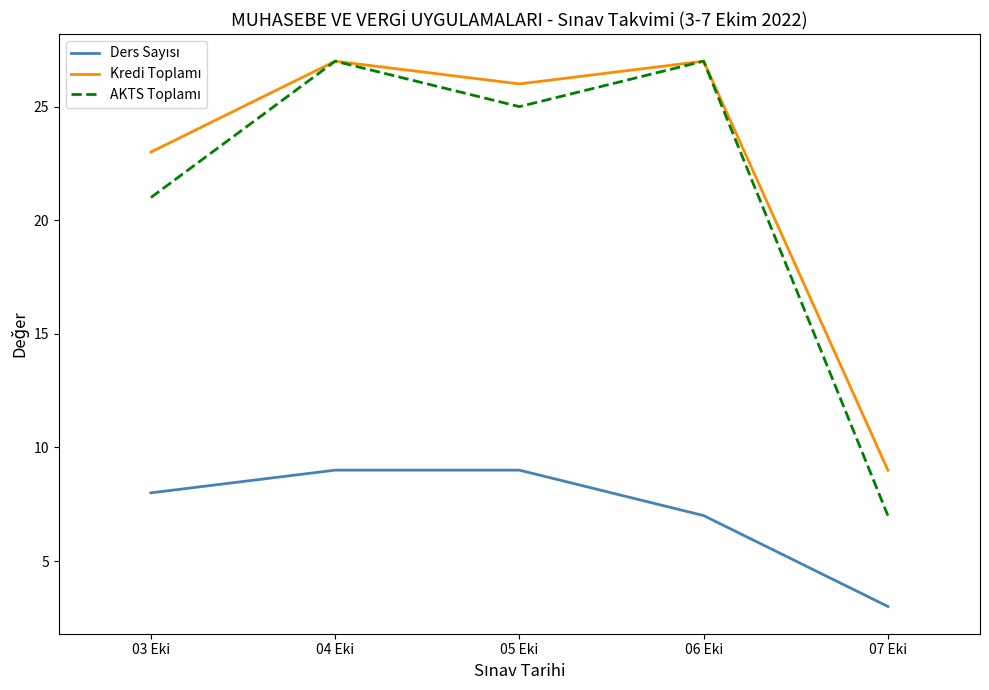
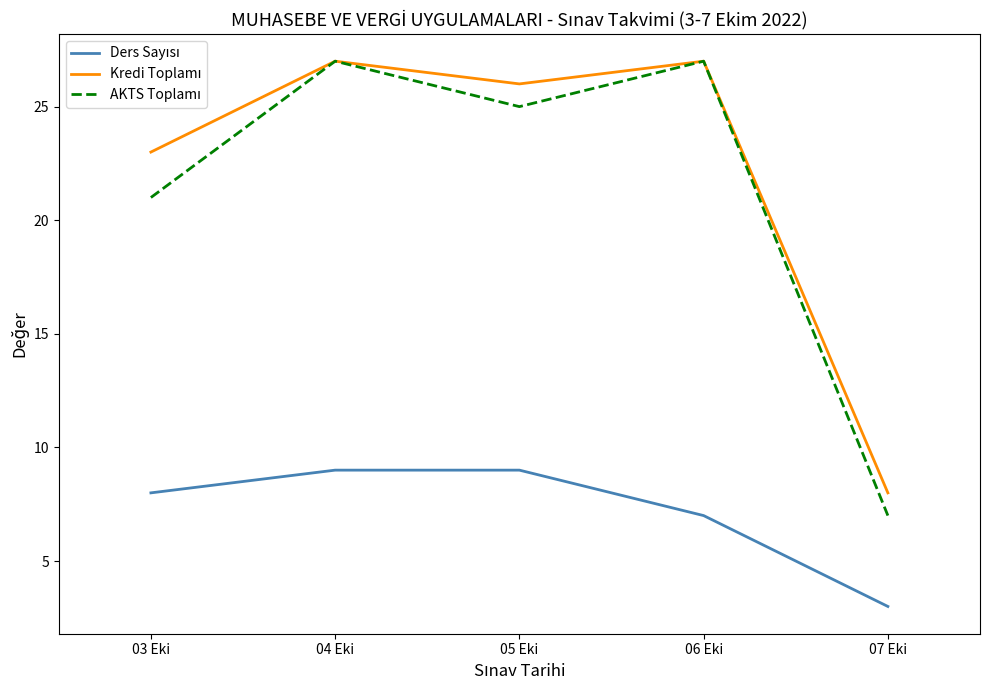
  {
    "Ders Sayısı": {
      "03 Eki": 8,
      "04 Eki": 9,
      "05 Eki": 9,
      "06 Eki": 7,
      "07 Eki": 3
    },
    "Kredi Toplamı": {
      "03 Eki": 23,
      "05 Eki": 26,
-     "07 Eki": 9
+     "07 Eki": 8
    },
    "AKTS Toplamı": {
      "03 Eki": 21,
      "05 Eki": 25,
      "07 Eki": 7
    }
  }
